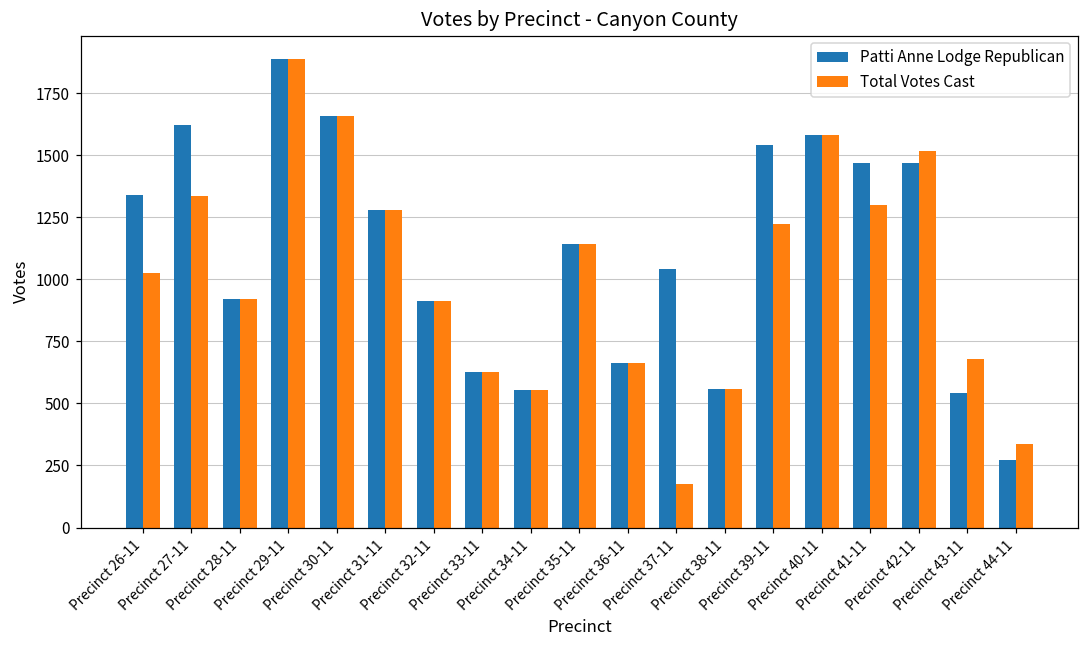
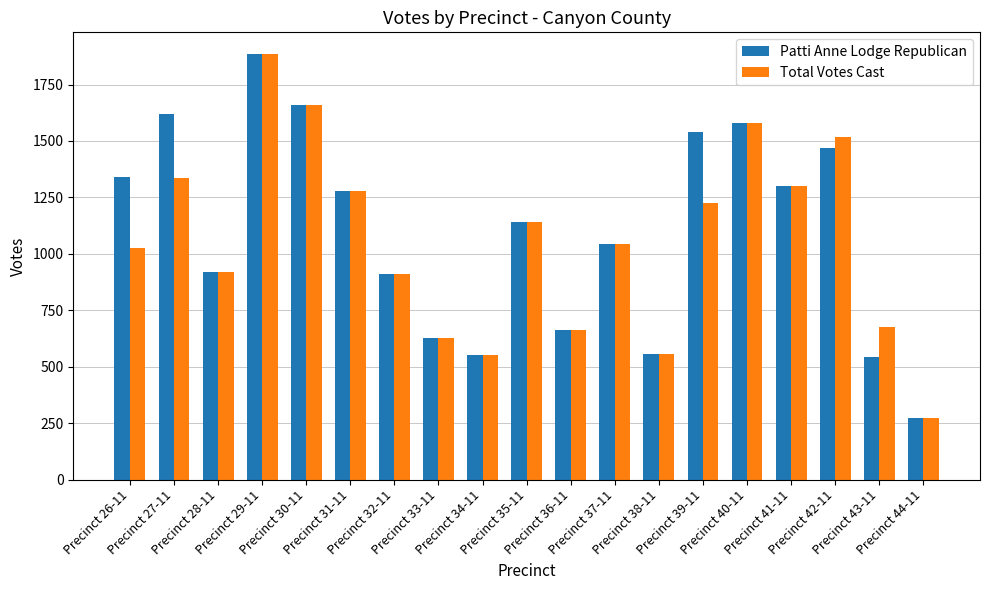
  {
    "Patti Anne Lodge Republican": {
      "Precinct 26-11": 1340,
      "Precinct 27-11": 1620,
      "Precinct 28-11": 920,
      "Precinct 29-11": 1890,
      "Precinct 30-11": 1660,
      "Precinct 31-11": 1280,
      "Precinct 32-11": 910,
      "Precinct 33-11": 630,
      "Precinct 34-11": 550,
      "Precinct 35-11": 1140,
      "Precinct 36-11": 660,
      "Precinct 37-11": 1040,
      "Precinct 38-11": 560,
      "Precinct 39-11": 1540,
      "Precinct 40-11": 1580,
-     "Precinct 41-11": 1470,
+     "Precinct 41-11": 1300,
      "Precinct 42-11": 1470,
      "Precinct 43-11": 540,
      "Precinct 44-11": 270
    },
    "Total Votes Cast": {
      "Precinct 26-11": 1030,
      "Precinct 27-11": 1330,
      "Precinct 28-11": 920,
      "Precinct 29-11": 1890,
      "Precinct 30-11": 1660,
      "Precinct 31-11": 1280,
      "Precinct 32-11": 910,
      "Precinct 33-11": 630,
      "Precinct 34-11": 550,
      "Precinct 35-11": 1140,
      "Precinct 36-11": 660,
-     "Precinct 37-11": 180,
+     "Precinct 37-11": 1040,
      "Precinct 38-11": 560,
      "Precinct 39-11": 1220,
      "Precinct 40-11": 1580,
      "Precinct 41-11": 1300,
      "Precinct 42-11": 1520,
      "Precinct 43-11": 680,
-     "Precinct 44-11": 340
+     "Precinct 44-11": 270
    }
  }
